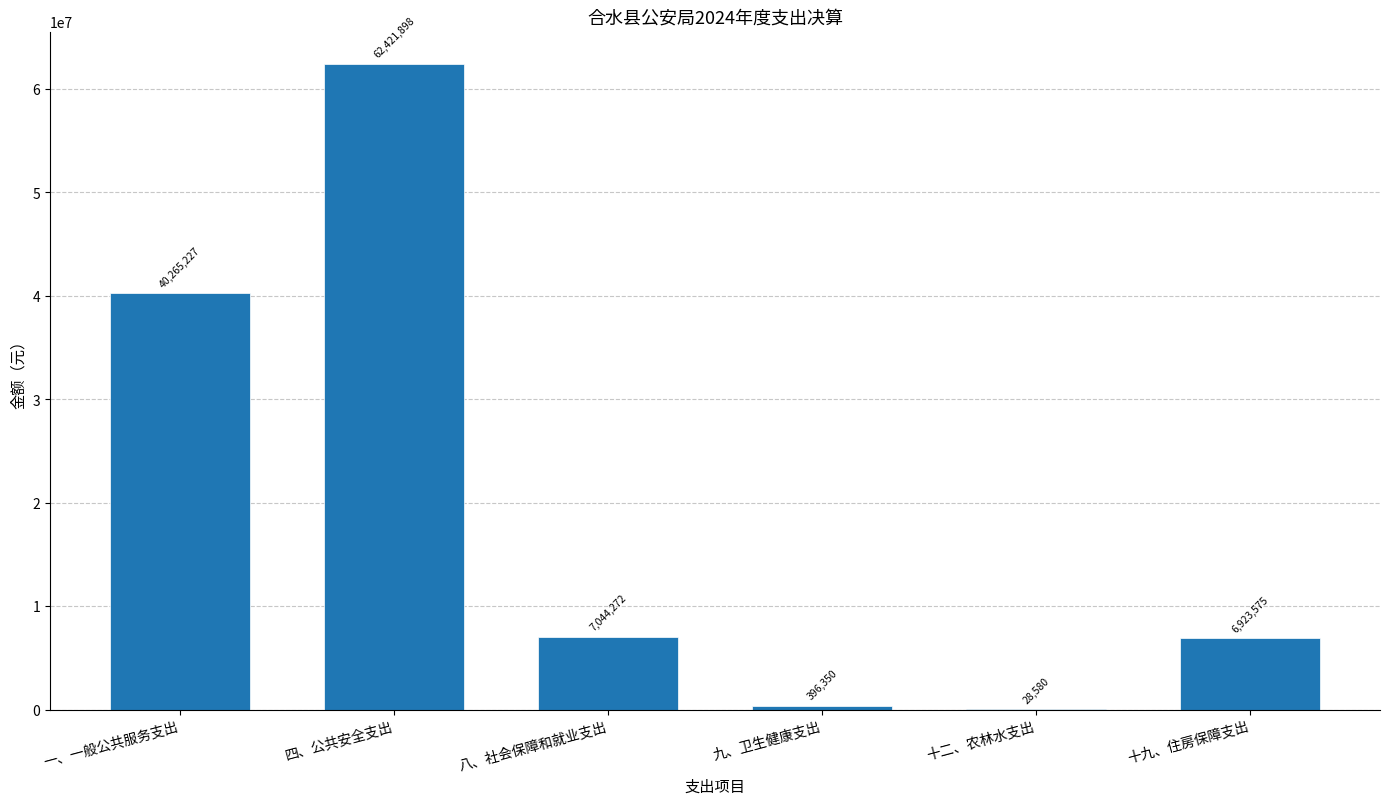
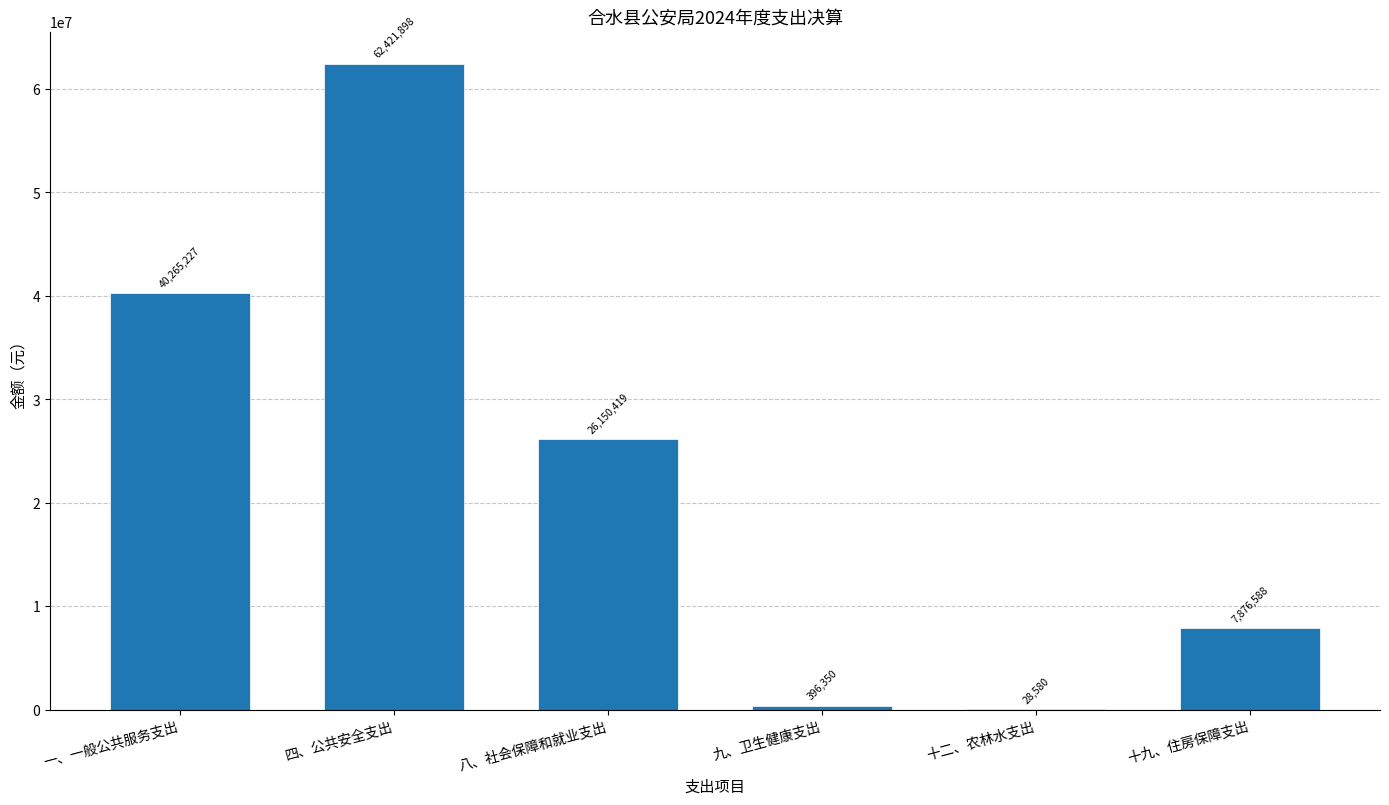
  {
    "一、一般公共服务支出": "40,265,227",
    "四、公共安全支出": "62,421,898",
-   "八、社会保障和就业支出": "7,044,272",
+   "八、社会保障和就业支出": "26,150,419",
    "九、卫生健康支出": "396,350",
    "十二、农林水支出": "28,580",
-   "十九、住房保障支出": "6,923,575"
+   "十九、住房保障支出": "7,876,588"
  }
